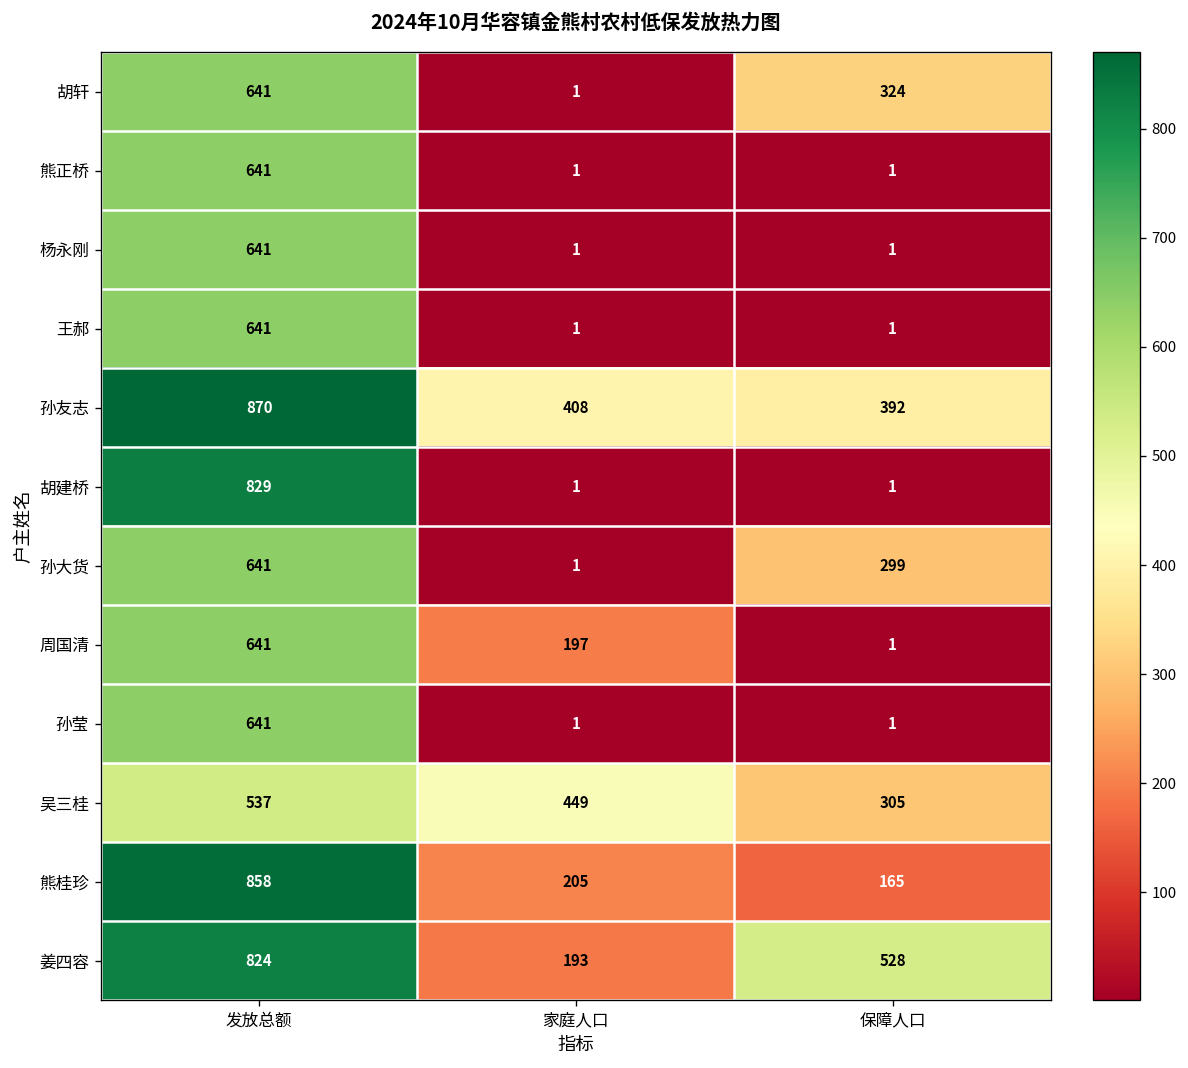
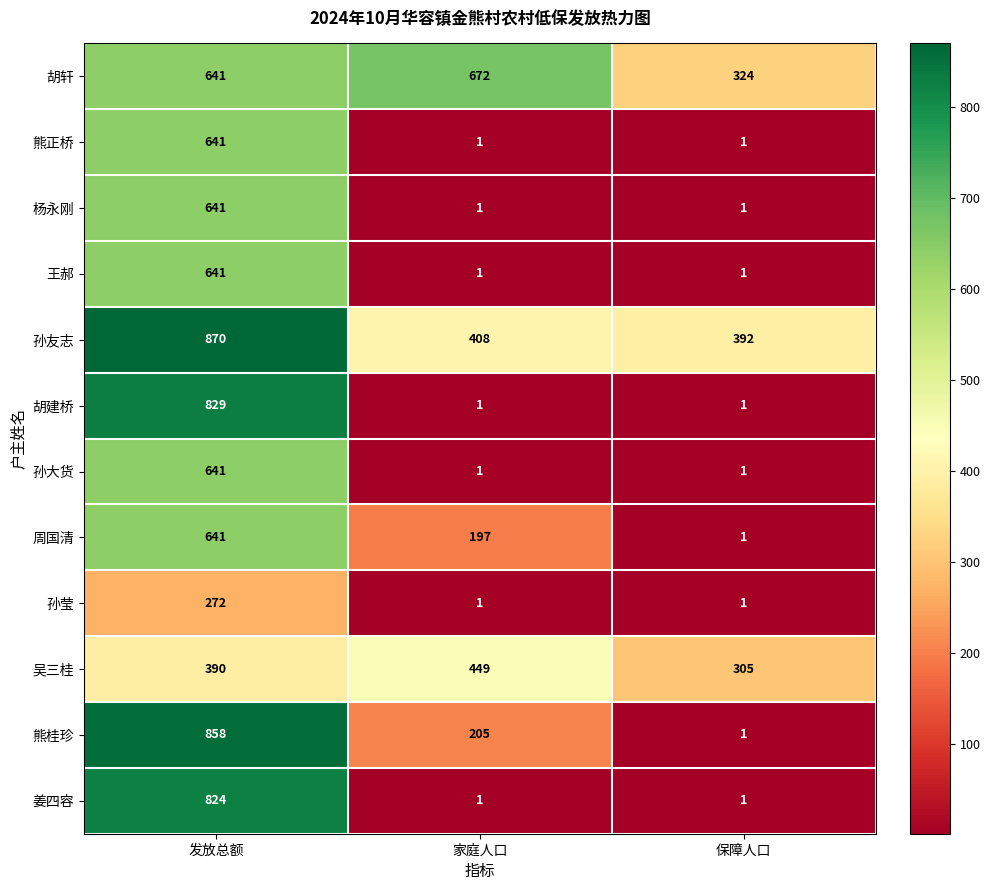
  {
    "胡轩": {
      "发放总额": 641,
-     "家庭人口": 1,
+     "家庭人口": 672,
      "保障人口": 324
    },
    "熊正桥": {
      "发放总额": 641,
      "家庭人口": 1,
      "保障人口": 1
    },
    "杨永刚": {
      "发放总额": 641,
      "家庭人口": 1,
      "保障人口": 1
    },
    "王郝": {
      "发放总额": 641,
      "家庭人口": 1,
      "保障人口": 1
    },
    "孙友志": {
      "发放总额": 870,
      "家庭人口": 408,
      "保障人口": 392
    },
    "胡建桥": {
      "发放总额": 829,
      "家庭人口": 1,
      "保障人口": 1
    },
    "孙大货": {
      "发放总额": 641,
      "家庭人口": 1,
-     "保障人口": 299
+     "保障人口": 1
    },
    "周国清": {
      "发放总额": 641,
      "家庭人口": 197,
      "保障人口": 1
    },
    "孙莹": {
-     "发放总额": 641,
+     "发放总额": 272,
      "家庭人口": 1,
      "保障人口": 1
    },
    "吴三桂": {
-     "发放总额": 537,
+     "发放总额": 390,
      "家庭人口": 449,
      "保障人口": 305
    },
    "熊桂珍": {
      "发放总额": 858,
      "家庭人口": 205,
-     "保障人口": 165
+     "保障人口": 1
    },
    "姜四容": {
      "发放总额": 824,
-     "家庭人口": 193,
-     "保障人口": 528
+     "家庭人口": 1,
+     "保障人口": 1
    }
  }
